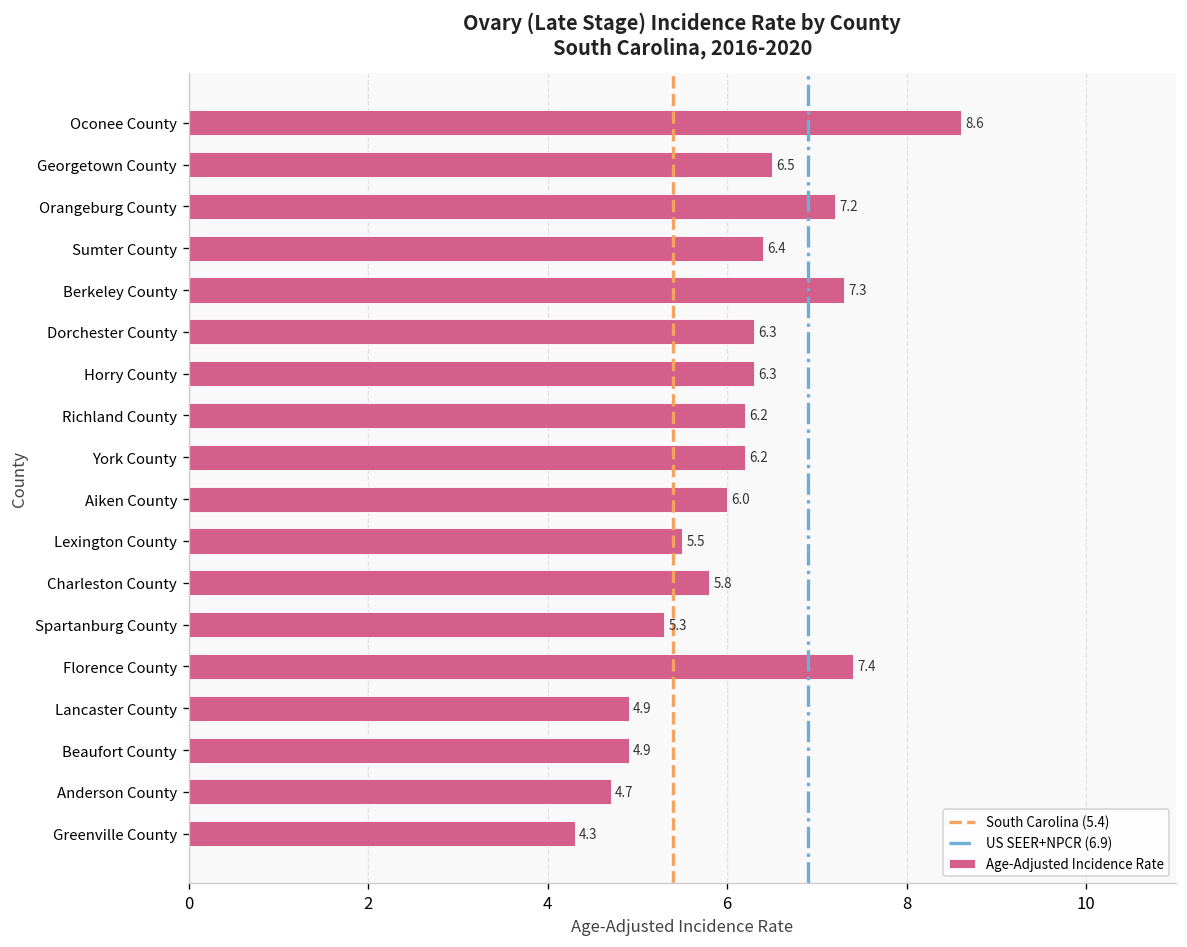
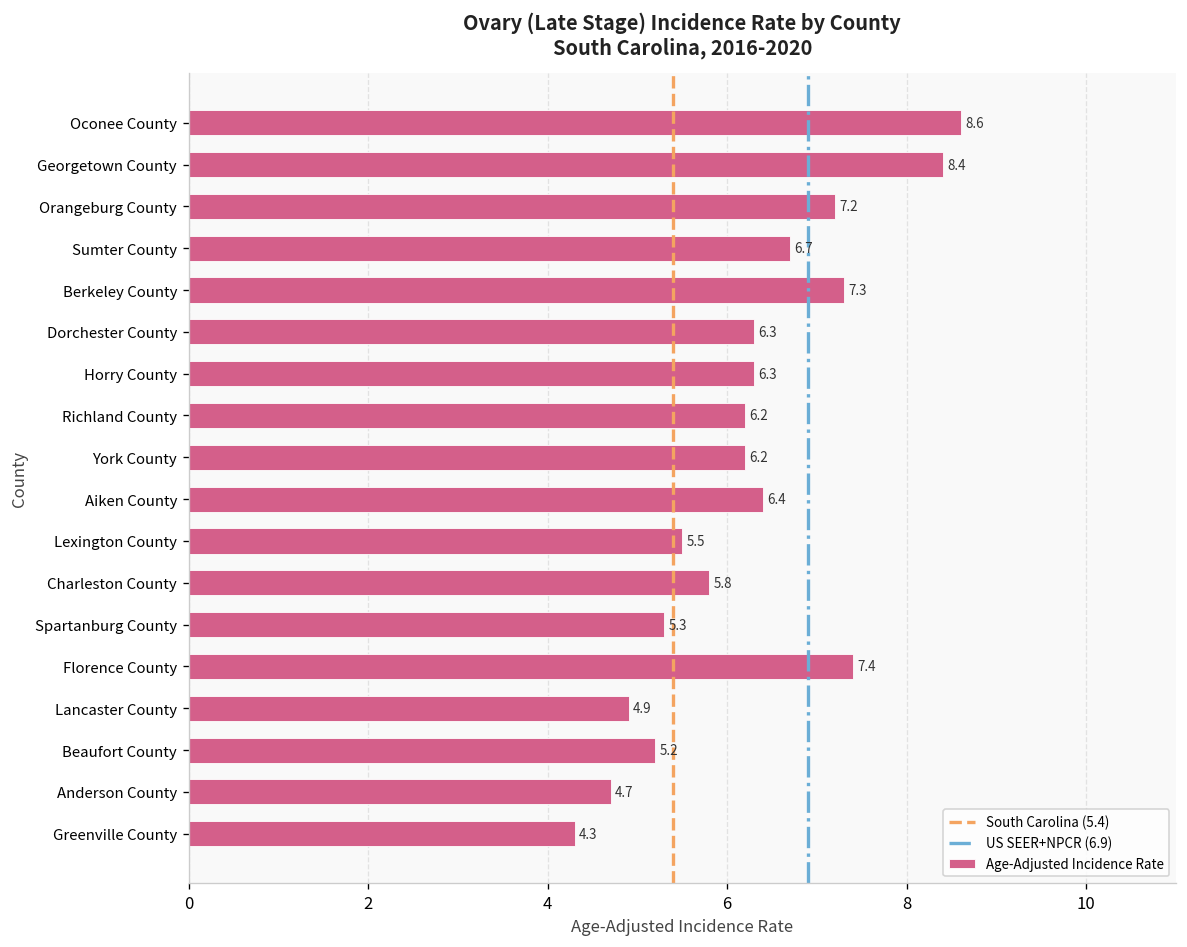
  {
    "Oconee County": 8.6,
-   "Georgetown County": 6.5,
+   "Georgetown County": 8.4,
    "Orangeburg County": 7.2,
-   "Sumter County": 6.4,
+   "Sumter County": 6.7,
    "Berkeley County": 7.3,
    "Dorchester County": 6.3,
    "Horry County": 6.3,
    "Richland County": 6.2,
    "York County": 6.2,
-   "Aiken County": 6.0,
+   "Aiken County": 6.4,
    "Lexington County": 5.5,
    "Charleston County": 5.8,
    "Spartanburg County": 5.3,
    "Florence County": 7.4,
    "Lancaster County": 4.9,
-   "Beaufort County": 4.9,
+   "Beaufort County": 5.2,
    "Anderson County": 4.7,
    "Greenville County": 4.3
  }
